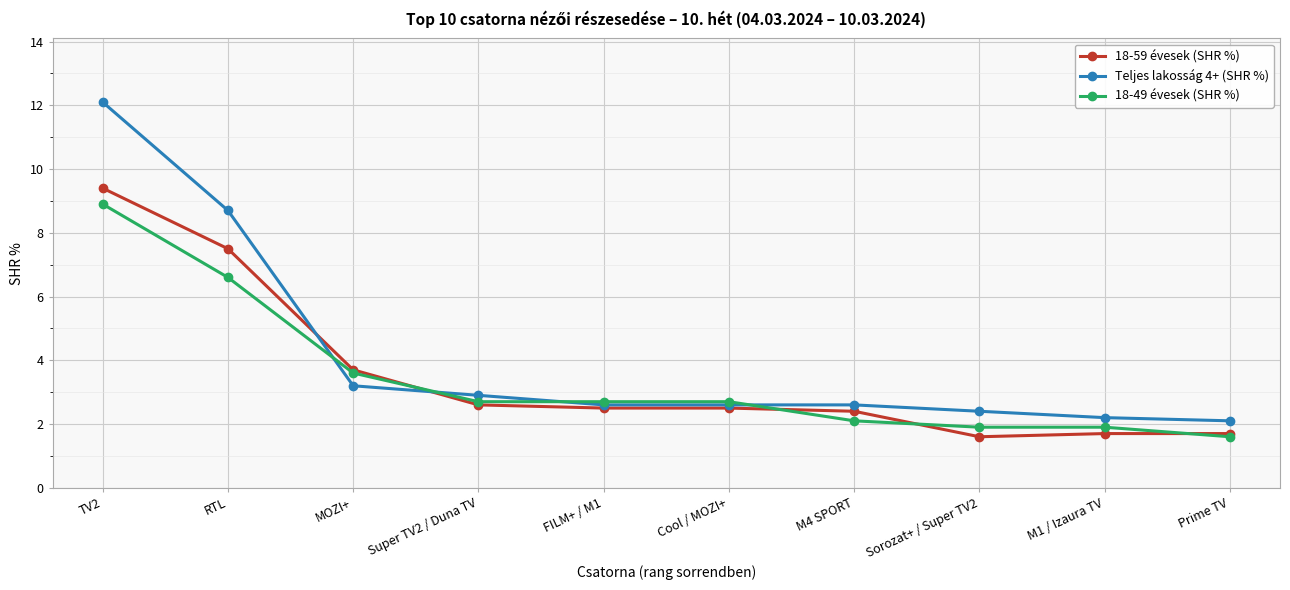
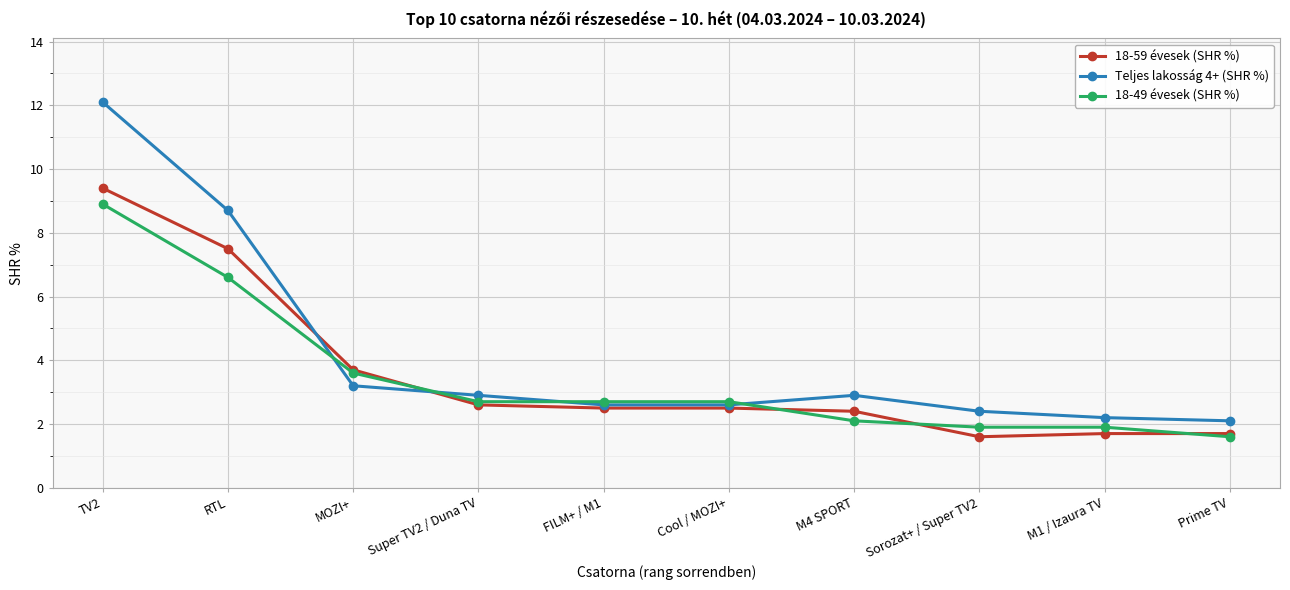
  {
    "18-59 évesek (SHR %)": {
      "TV2": 9.4,
      "RTL": 7.5,
      "MOZI+": 3.7,
      "Super TV2 / Duna TV": 2.6,
      "FILM+ / M1": 2.5,
      "Cool / MOZI+": 2.5,
      "M4 SPORT": 2.4,
      "Sorozat+ / Super TV2": 1.6,
      "M1 / Izaura TV": 1.7,
      "Prime TV": 1.7
    },
    "Teljes lakosság 4+ (SHR %)": {
      "TV2": 12.1,
      "RTL": 8.7,
      "MOZI+": 3.2,
      "Super TV2 / Duna TV": 2.9,
      "FILM+ / M1": 2.6,
      "Cool / MOZI+": 2.6,
-     "M4 SPORT": 2.6,
+     "M4 SPORT": 2.9,
      "Sorozat+ / Super TV2": 2.4,
      "M1 / Izaura TV": 2.2,
      "Prime TV": 2.1
    },
    "18-49 évesek (SHR %)": {
      "TV2": 8.9,
      "RTL": 6.6,
      "MOZI+": 3.6,
      "Super TV2 / Duna TV": 2.7,
      "FILM+ / M1": 2.7,
      "Cool / MOZI+": 2.7,
      "M4 SPORT": 2.1,
      "Sorozat+ / Super TV2": 1.9,
      "M1 / Izaura TV": 1.9,
      "Prime TV": 1.6
    }
  }
